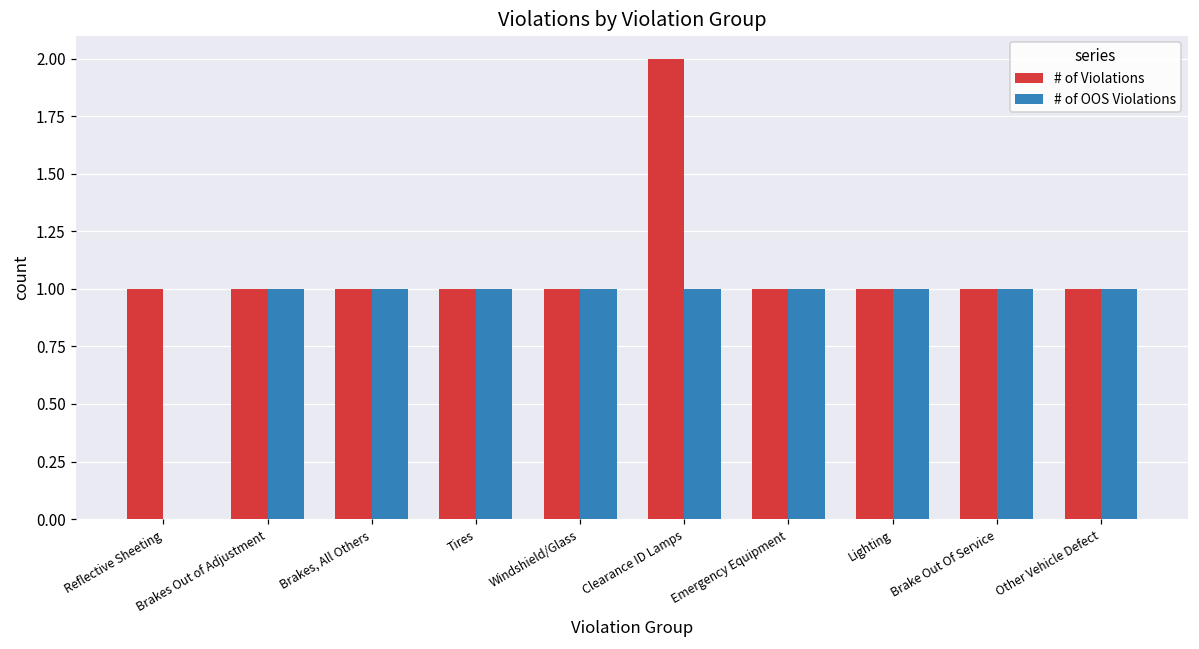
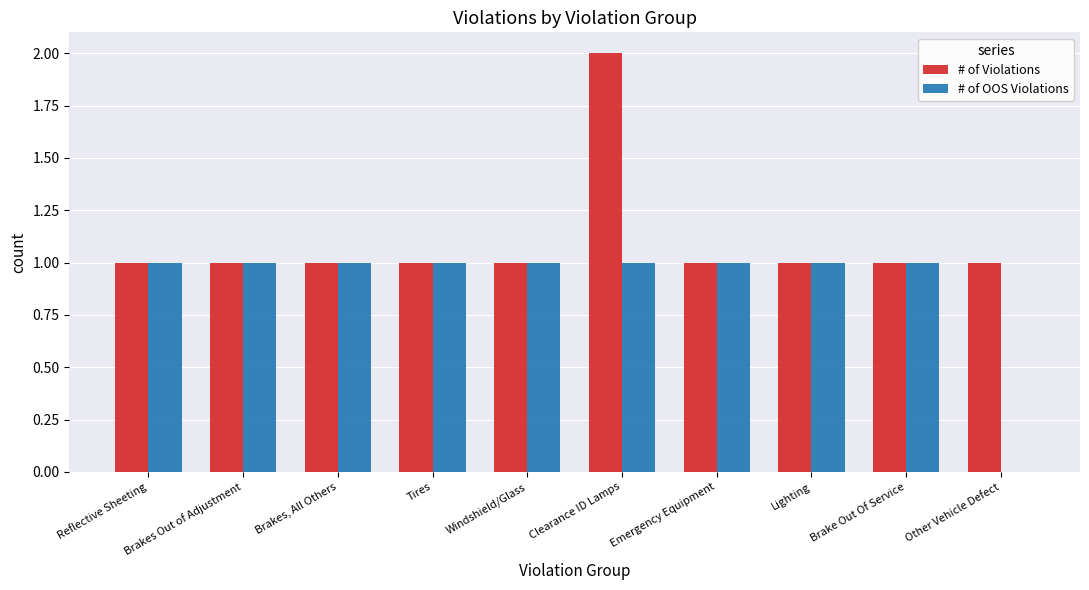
  {
    "# of Violations": {
      "Reflective Sheeting": 1,
      "Brakes Out of Adjustment": 1,
      "Brakes, All Others": 1,
      "Tires": 1,
      "Windshield/Glass": 1,
      "Clearance ID Lamps": 2,
      "Emergency Equipment": 1,
      "Lighting": 1,
      "Brake Out Of Service": 1,
      "Other Vehicle Defect": 1
    },
    "# of OOS Violations": {
-     "Reflective Sheeting": 0,
+     "Reflective Sheeting": 1,
      "Brakes Out of Adjustment": 1,
      "Brakes, All Others": 1,
      "Tires": 1,
      "Windshield/Glass": 1,
      "Clearance ID Lamps": 1,
      "Emergency Equipment": 1,
      "Lighting": 1,
      "Brake Out Of Service": 1,
-     "Other Vehicle Defect": 1
+     "Other Vehicle Defect": 0
    }
  }
